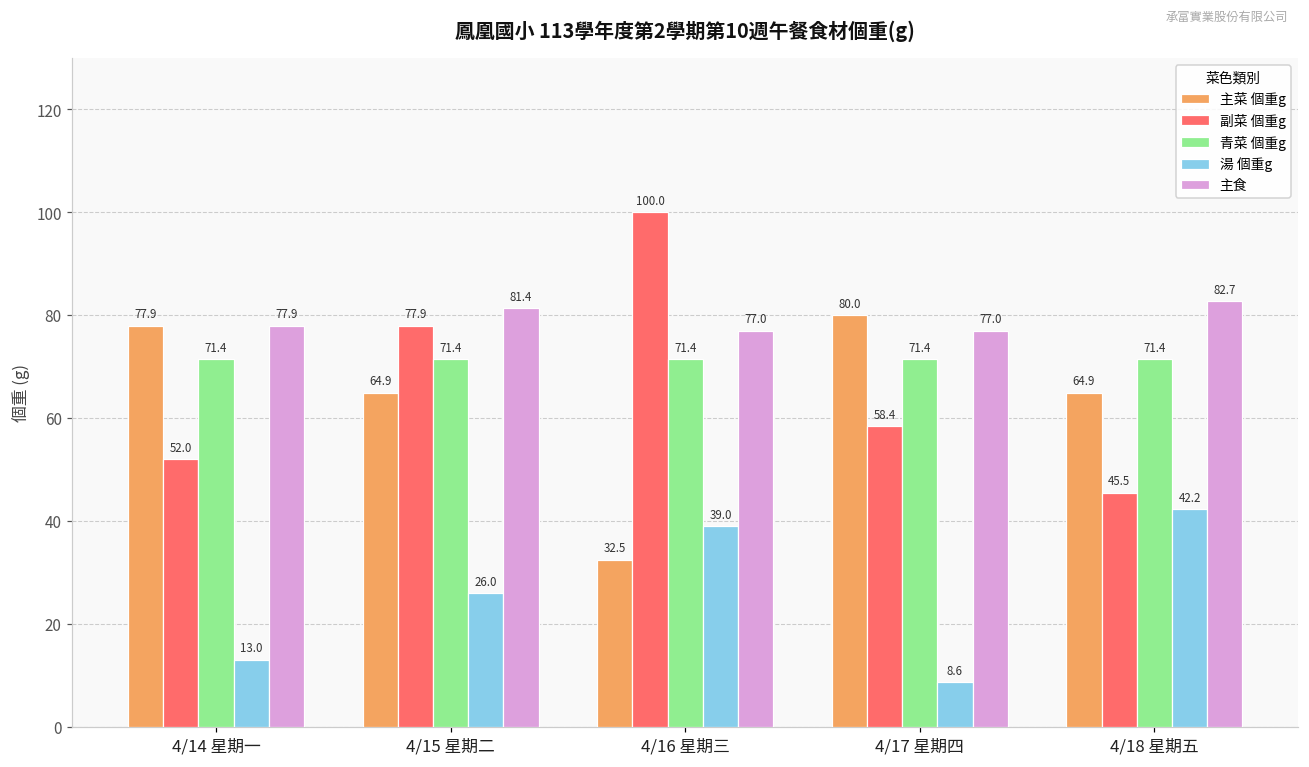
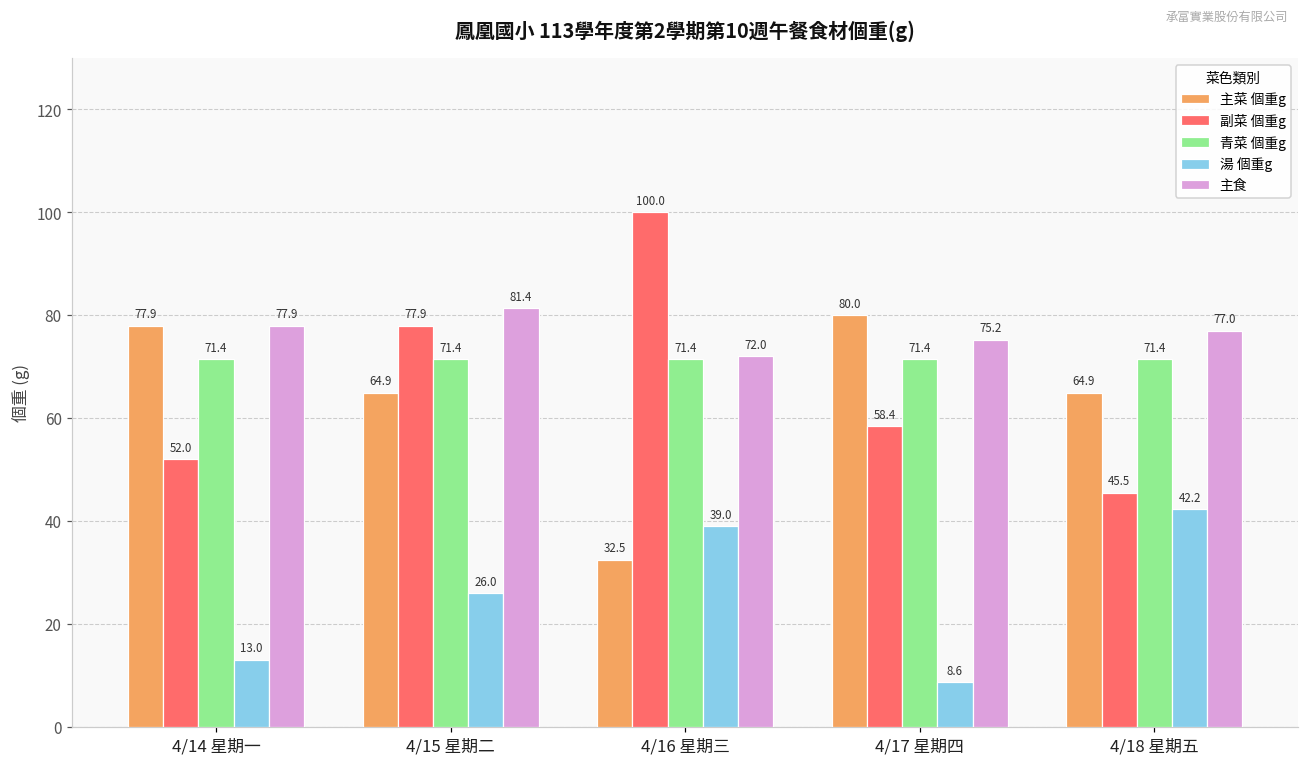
  {
    "青菜 個重g": {
      "4/14 星期一": 71.4,
      "4/15 星期二": 71.4,
      "4/16 星期三": 71.4,
      "4/17 星期四": 71.4,
      "4/18 星期五": 71.4
    },
    "湯 個重g": {
      "4/14 星期一": 13.0,
      "4/15 星期二": 26.0,
      "4/16 星期三": 39.0,
      "4/17 星期四": 8.6,
      "4/18 星期五": 42.2
    },
    "主食": {
      "4/14 星期一": 77.9,
      "4/15 星期二": 81.4,
-     "4/16 星期三": 77.0,
-     "4/17 星期四": 77.0,
-     "4/18 星期五": 82.7
+     "4/16 星期三": 72.0,
+     "4/17 星期四": 75.2,
+     "4/18 星期五": 77.0
    }
  }
